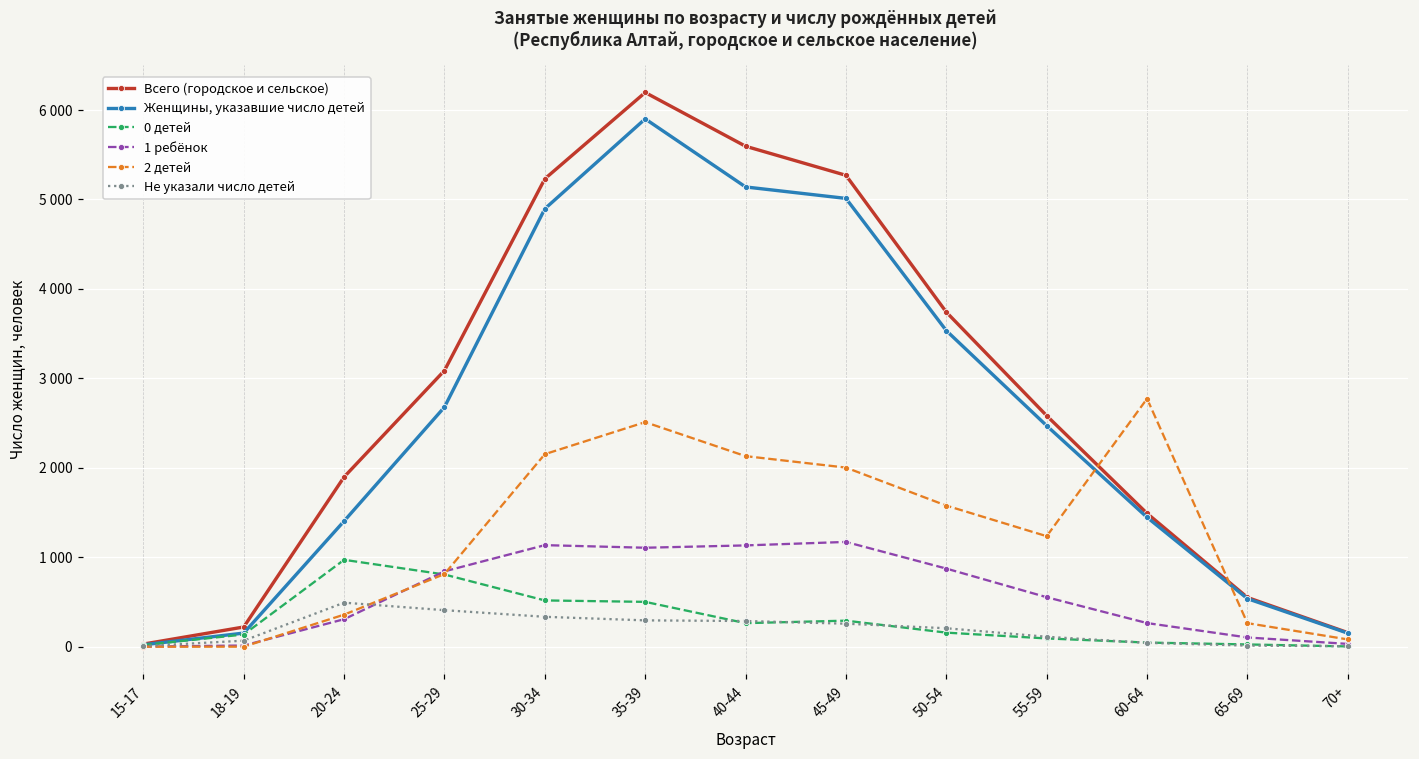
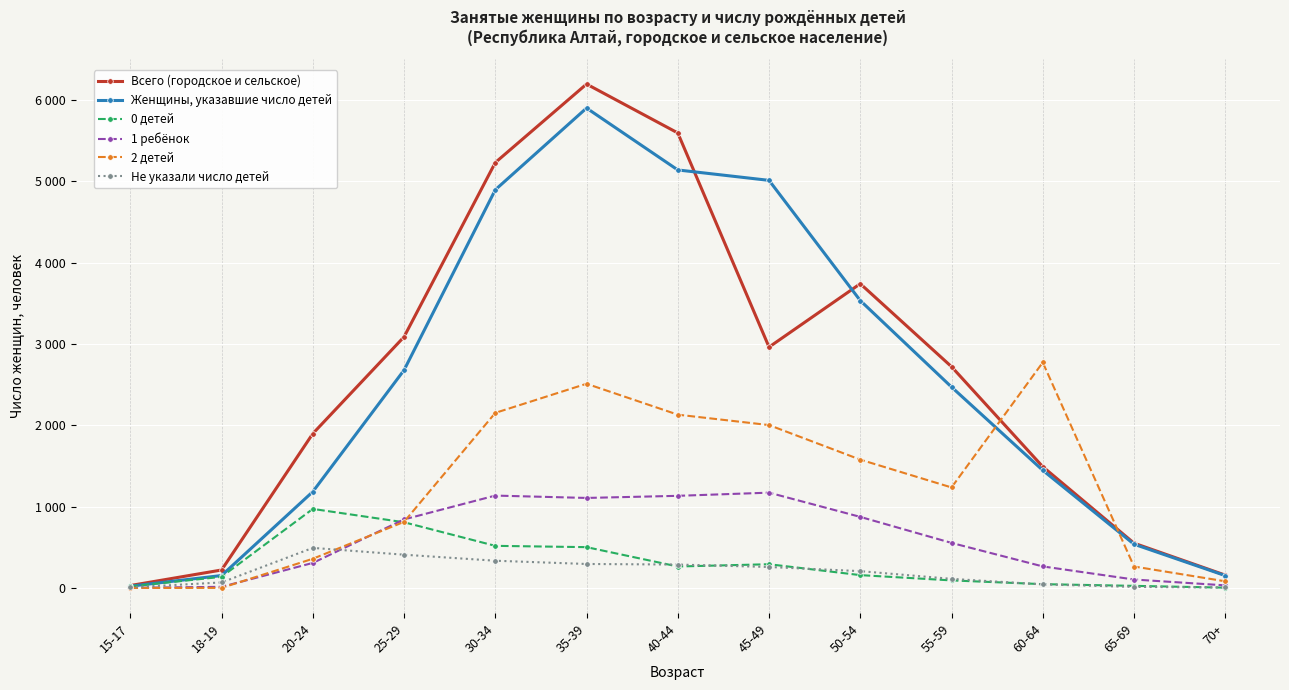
  {
    "Всего (городское и сельское)": {
      "18-19": 200,
      "20-24": 1900,
      "25-29": 3100,
      "30-34": 5200,
      "35-39": 6200,
      "40-44": 5600,
-     "45-49": 5300,
+     "45-49": 3000,
      "50-54": 3700,
-     "55-59": 2600,
+     "55-59": 2700,
      "60-64": 1500
    },
    "Женщины, указавшие число детей": {
-     "20-24": 1400,
+     "20-24": 1200,
      "25-29": 2700,
      "30-34": 4900,
      "35-39": 5900,
      "40-44": 5100,
      "45-49": 5000,
      "50-54": 3500,
      "55-59": 2500,
      "60-64": 1400
    },
    "0 детей": {
      "20-24": 1000,
      "30-34": 500,
      "35-39": 500,
      "45-49": 300,
      "50-54": 200
    },
    "1 ребёнок": {
      "20-24": 300,
      "30-34": 1100,
      "35-39": 1100,
      "40-44": 1100,
      "45-49": 1200,
      "50-54": 900,
      "55-59": 600,
      "60-64": 300,
      "65-69": 100
    },
    "2 детей": {
      "20-24": 400,
      "30-34": 2200,
      "35-39": 2500,
      "40-44": 2100,
      "45-49": 2000,
      "50-54": 1600,
      "55-59": 1200,
      "60-64": 2800,
      "65-69": 300,
      "70+": 100
    },
    "Не указали число детей": {
      "18-19": 100,
      "20-24": 500,
      "25-29": 400,
      "30-34": 300,
      "35-39": 300,
      "45-49": 300,
      "50-54": 200
    }
  }
